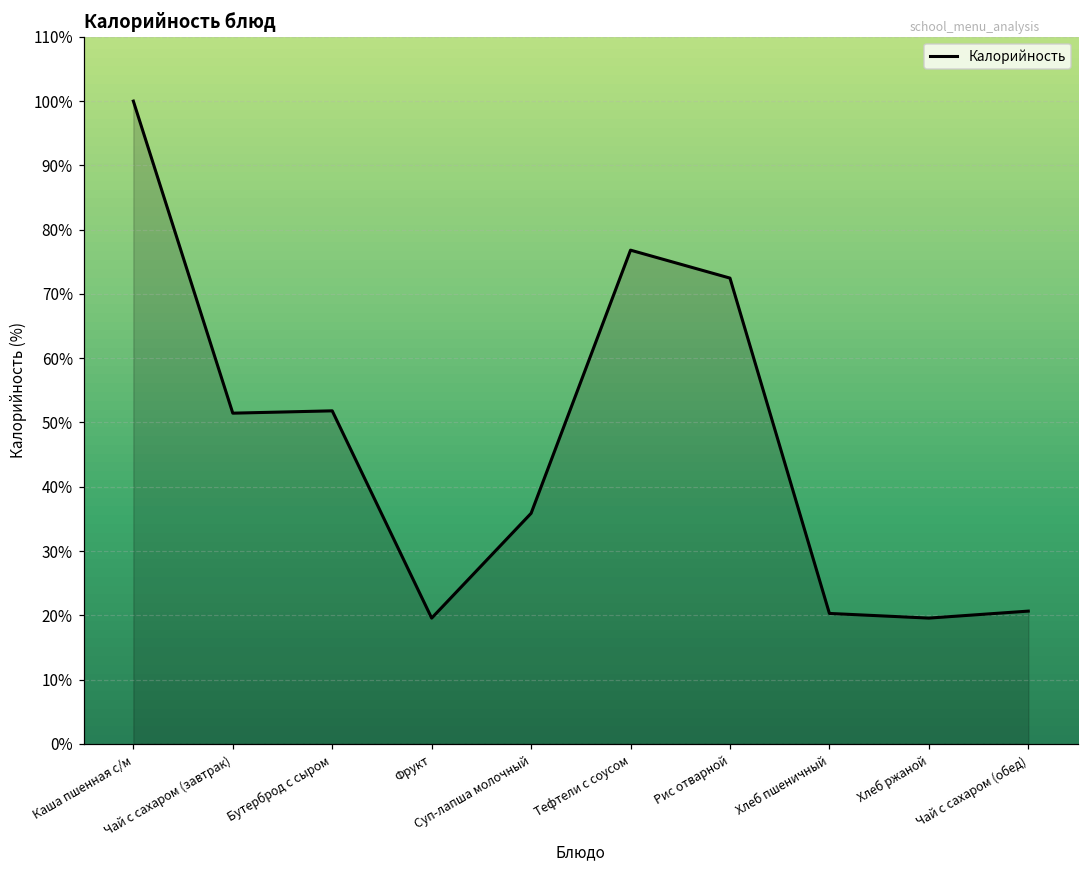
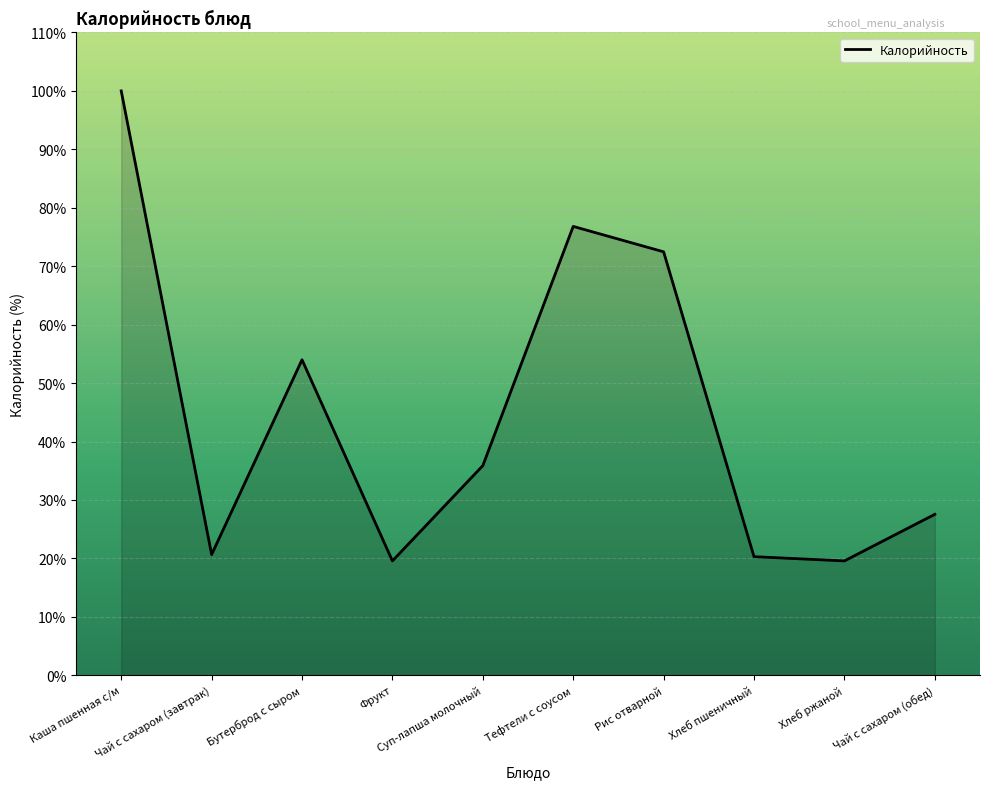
  {
    "Каша пшенная с/м": "100%",
-   "Чай с сахаром (завтрак)": "51%",
-   "Бутерброд с сыром": "52%",
+   "Чай с сахаром (завтрак)": "21%",
+   "Бутерброд с сыром": "54%",
    "Фрукт": "20%",
    "Суп-лапша молочный": "36%",
    "Тефтели с соусом": "77%",
    "Рис отварной": "72%",
    "Хлеб пшеничный": "20%",
    "Хлеб ржаной": "20%",
-   "Чай с сахаром (обед)": "21%"
+   "Чай с сахаром (обед)": "28%"
  }
